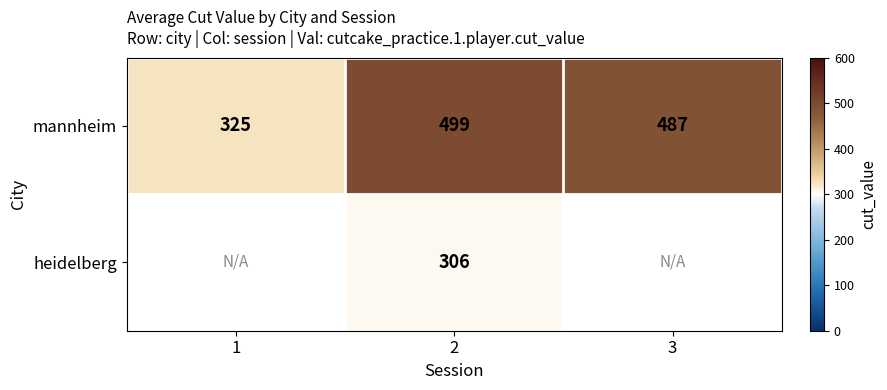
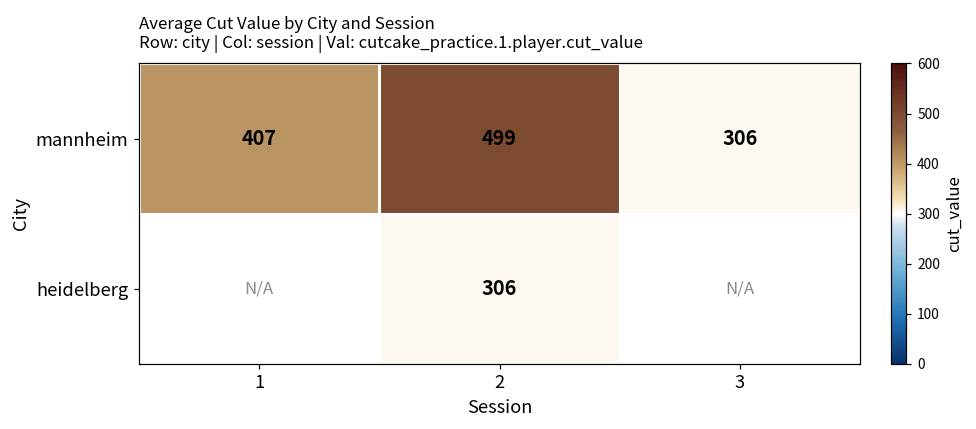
  {
    "mannheim": {
-     "1": 325,
+     "1": 407,
      "2": 499,
-     "3": 487
+     "3": 306
    },
    "heidelberg": {
      "2": 306
    }
  }
